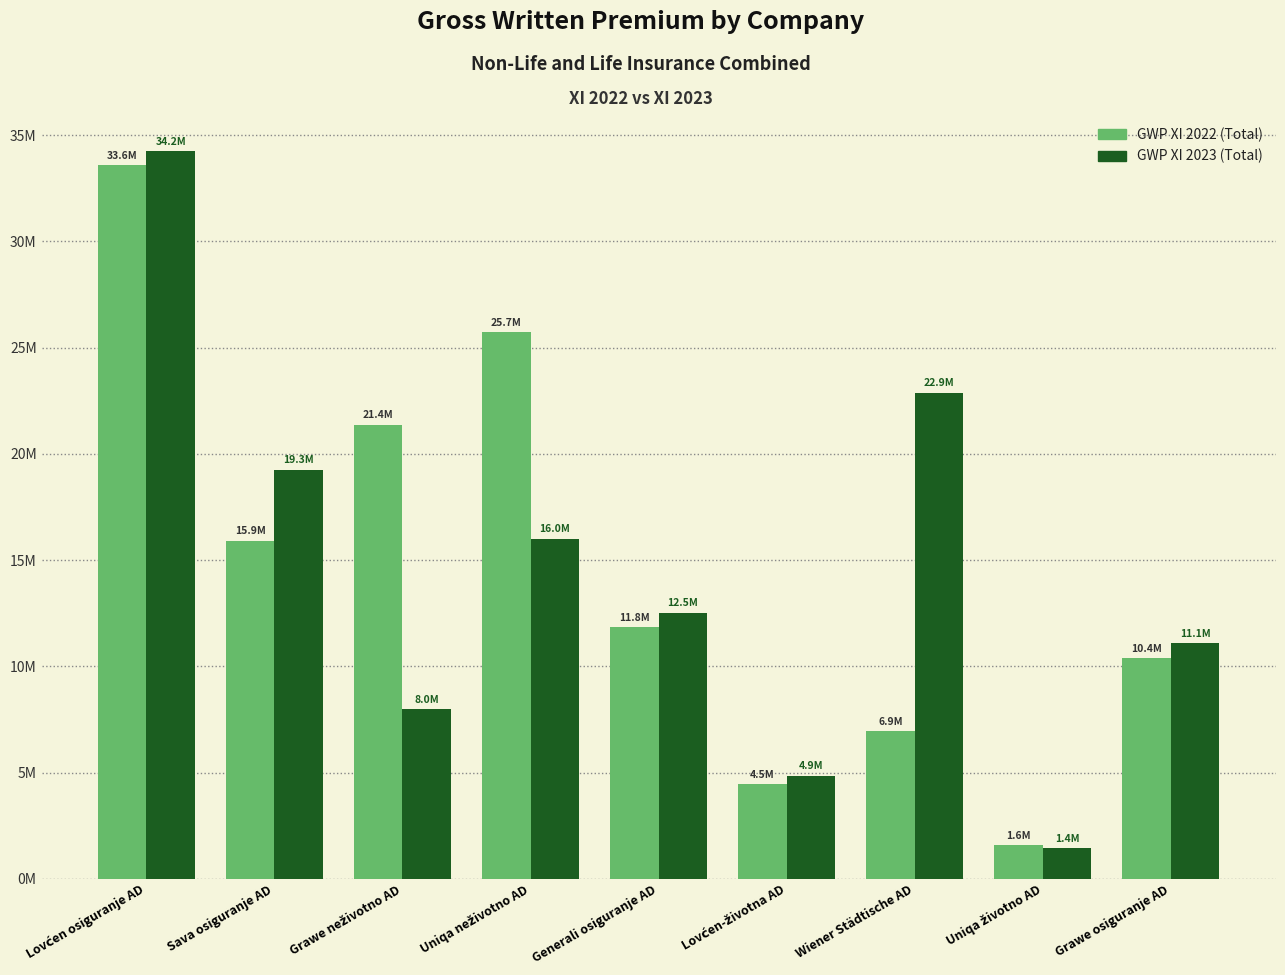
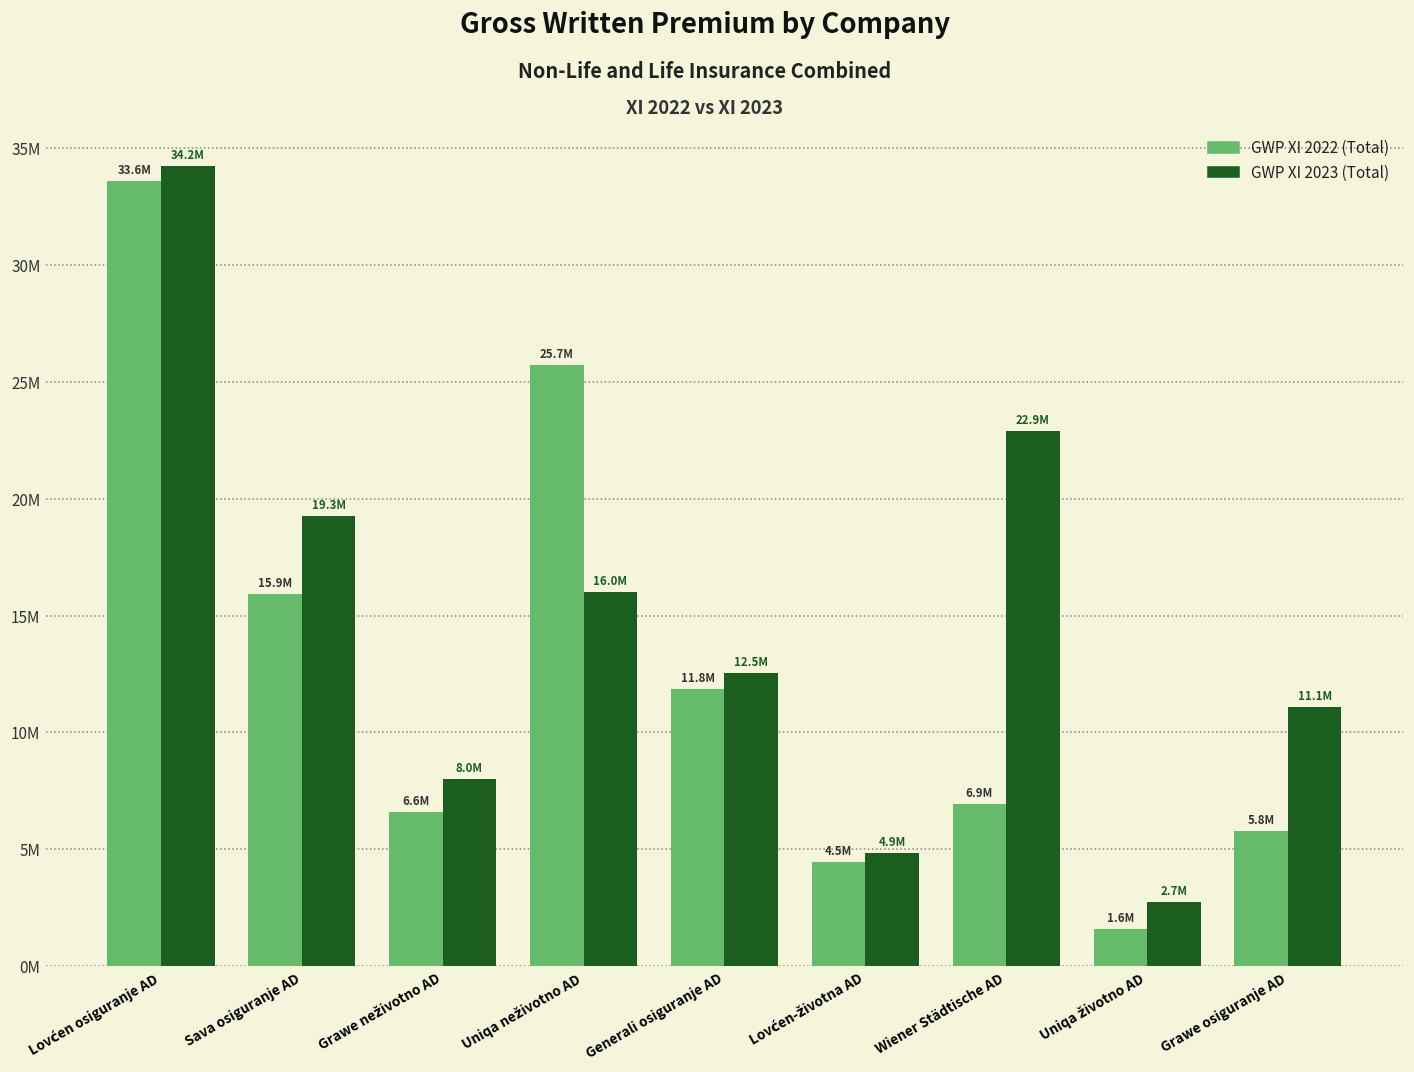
  {
    "GWP XI 2022 (Total)": {
      "Lovćen osiguranje AD": "33.6M",
      "Sava osiguranje AD": "15.9M",
-     "Grawe neživotno AD": "21.4M",
+     "Grawe neživotno AD": "6.6M",
      "Uniqa neživotno AD": "25.7M",
      "Generali osiguranje AD": "11.8M",
      "Lovćen-životna AD": "4.5M",
      "Wiener Städtische AD": "6.9M",
      "Uniqa životno AD": "1.6M",
-     "Grawe osiguranje AD": "10.4M"
+     "Grawe osiguranje AD": "5.8M"
    },
    "GWP XI 2023 (Total)": {
      "Lovćen osiguranje AD": "34.2M",
      "Sava osiguranje AD": "19.3M",
      "Grawe neživotno AD": "8.0M",
      "Uniqa neživotno AD": "16.0M",
      "Generali osiguranje AD": "12.5M",
      "Lovćen-životna AD": "4.9M",
      "Wiener Städtische AD": "22.9M",
-     "Uniqa životno AD": "1.4M",
+     "Uniqa životno AD": "2.7M",
      "Grawe osiguranje AD": "11.1M"
    }
  }
